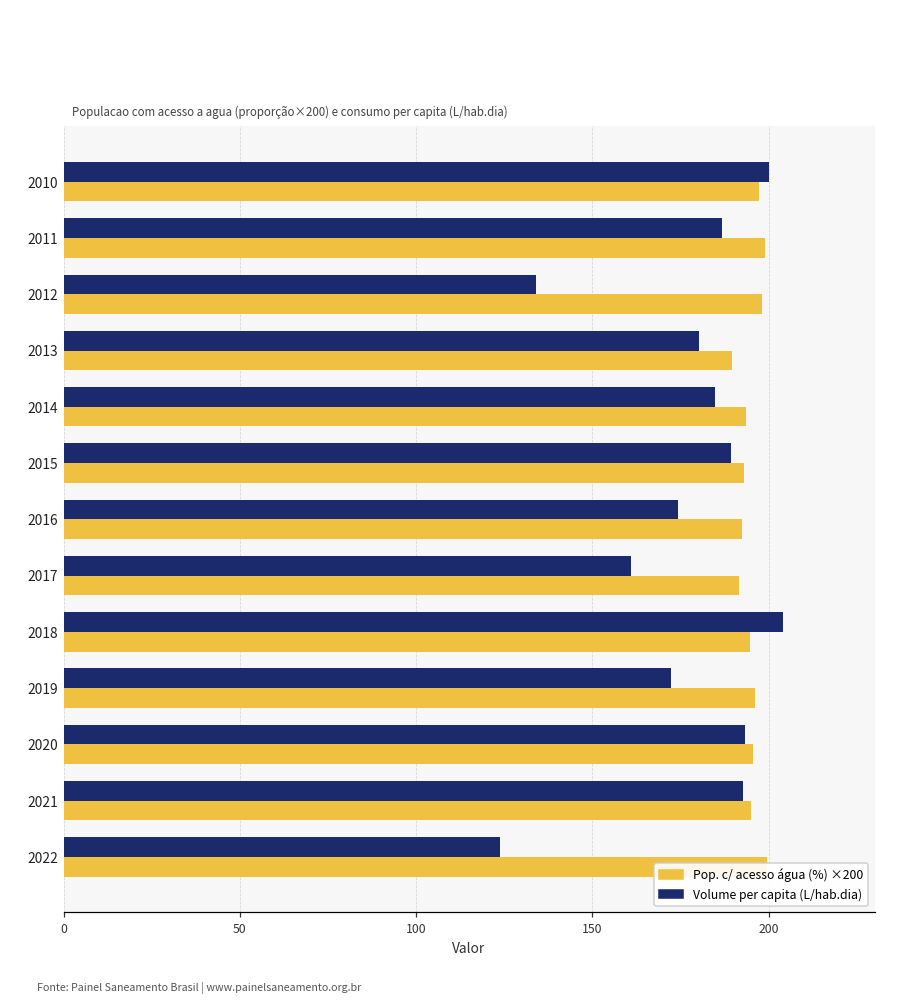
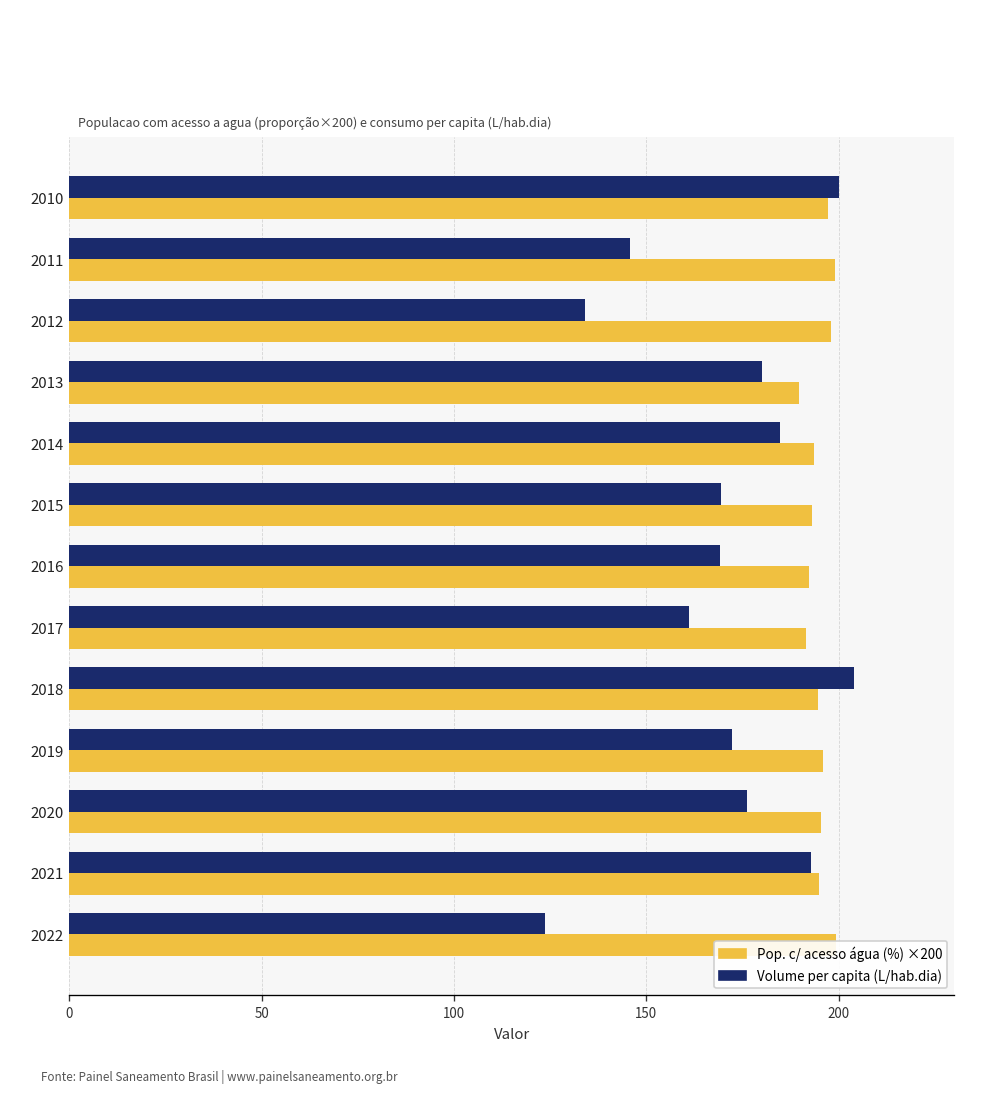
  {
    "Volume per capita (L/hab.dia)": {
      "2010": 200,
-     "2011": 187,
+     "2011": 146,
      "2012": 134,
      "2013": 180,
      "2014": 185,
-     "2015": 189,
-     "2016": 174,
+     "2015": 170,
+     "2016": 169,
      "2017": 161,
      "2018": 204,
      "2019": 172,
-     "2020": 193,
+     "2020": 176,
      "2021": 193,
      "2022": 124
    }
  }
